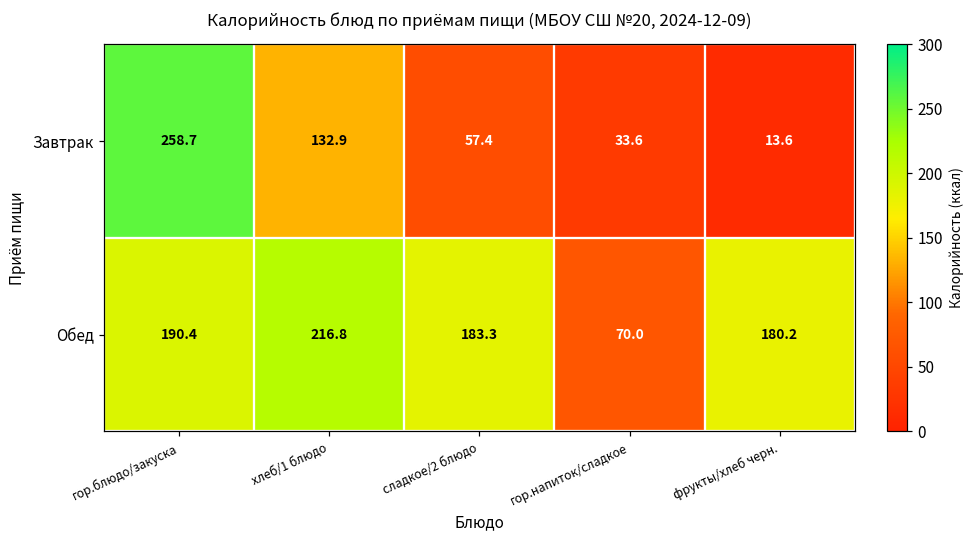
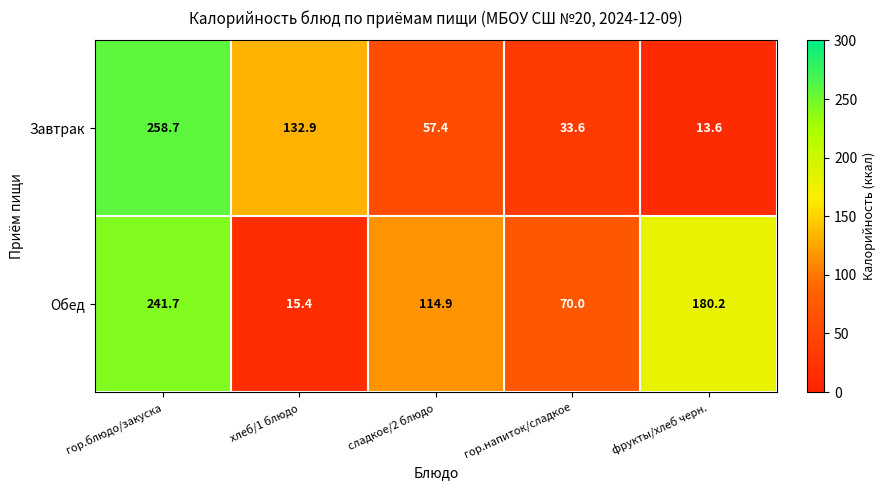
  {
    "Завтрак": {
      "гор.блюдо/закуска": 258.7,
      "хлеб/1 блюдо": 132.9,
      "сладкое/2 блюдо": 57.4,
      "гор.напиток/сладкое": 33.6,
      "фрукты/хлеб черн.": 13.6
    },
    "Обед": {
-     "гор.блюдо/закуска": 190.4,
-     "хлеб/1 блюдо": 216.8,
-     "сладкое/2 блюдо": 183.3,
+     "гор.блюдо/закуска": 241.7,
+     "хлеб/1 блюдо": 15.4,
+     "сладкое/2 блюдо": 114.9,
      "гор.напиток/сладкое": 70.0,
      "фрукты/хлеб черн.": 180.2
    }
  }
